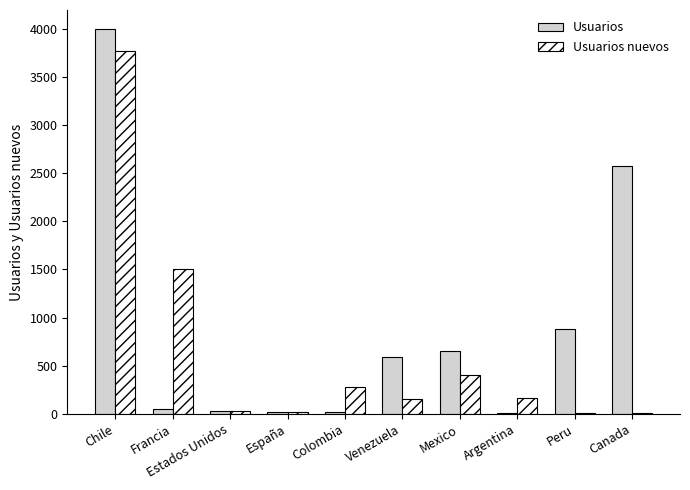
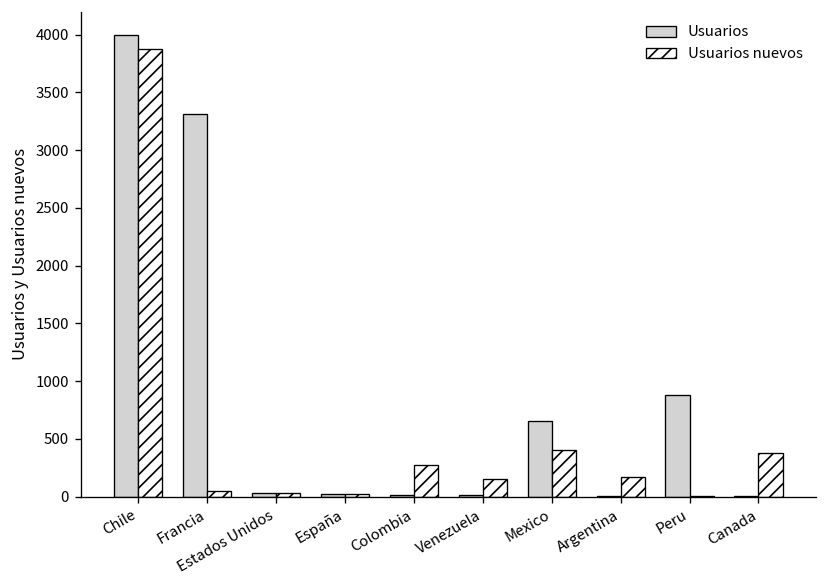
  {
    "Usuarios": {
      "Chile": 4000,
-     "Francia": 100,
+     "Francia": 3300,
      "Estados Unidos": 0,
-     "Venezuela": 600,
+     "Venezuela": 0,
      "Mexico": 700,
      "Peru": 900,
-     "Canada": 2600
+     "Canada": 0
    },
    "Usuarios nuevos": {
-     "Chile": 3800,
-     "Francia": 1500,
+     "Chile": 3900,
+     "Francia": 100,
      "Estados Unidos": 0,
      "Colombia": 300,
      "Venezuela": 200,
      "Mexico": 400,
      "Argentina": 200,
-     "Canada": 0
+     "Canada": 400
    }
  }
